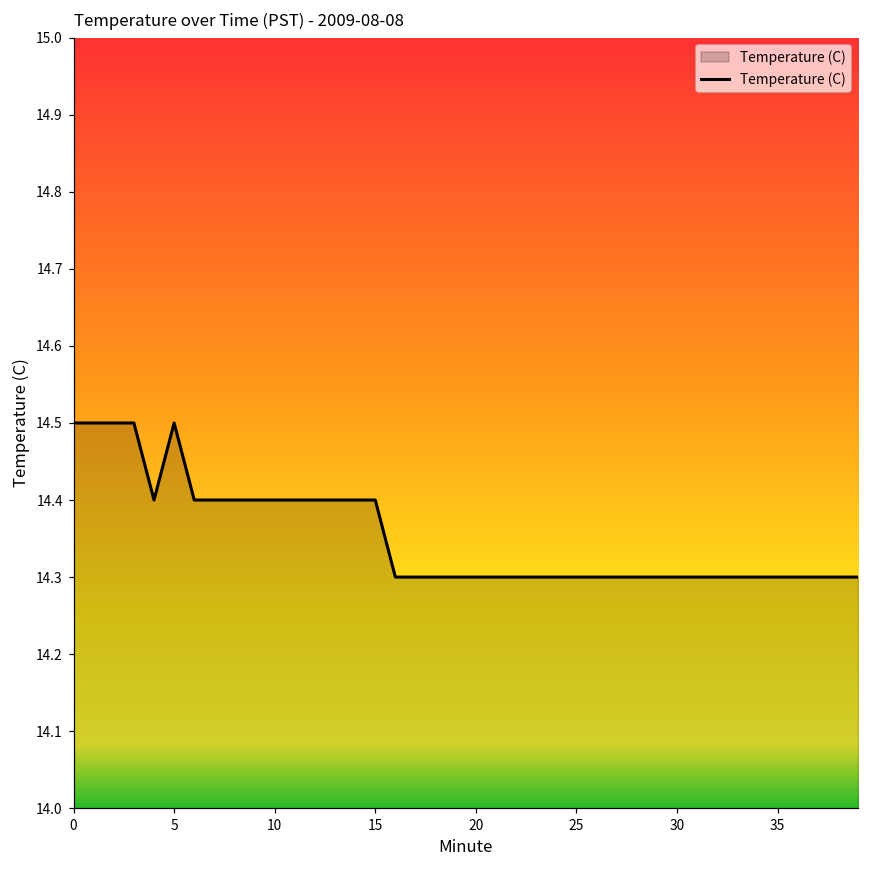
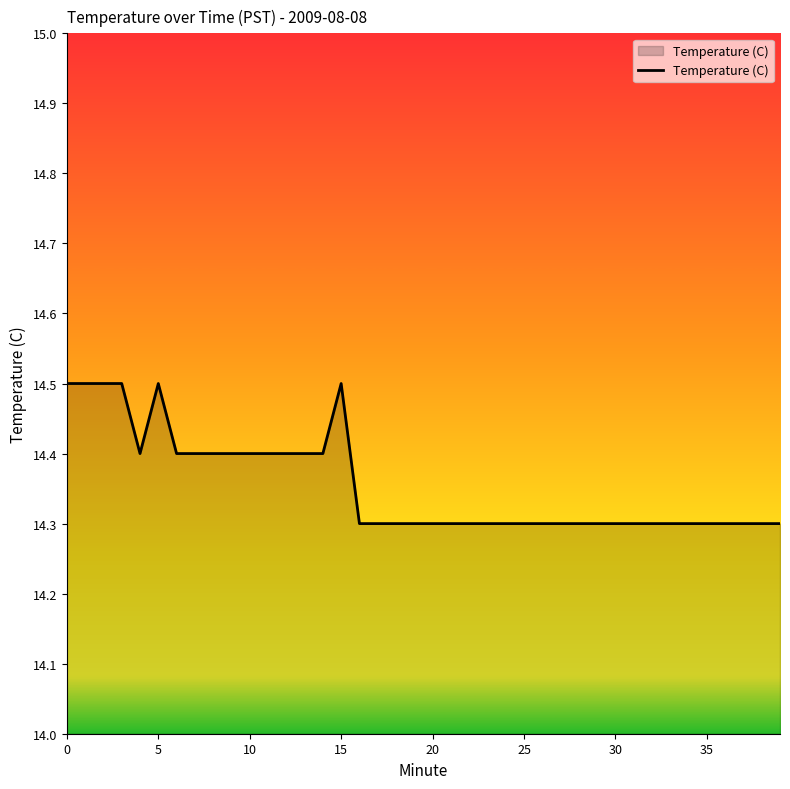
  {
    "0": 14.5,
    "5": 14.5,
    "10": 14.4,
-   "15": 14.4,
+   "15": 14.5,
    "20": 14.3,
    "25": 14.3,
    "30": 14.3,
    "35": 14.3
  }
